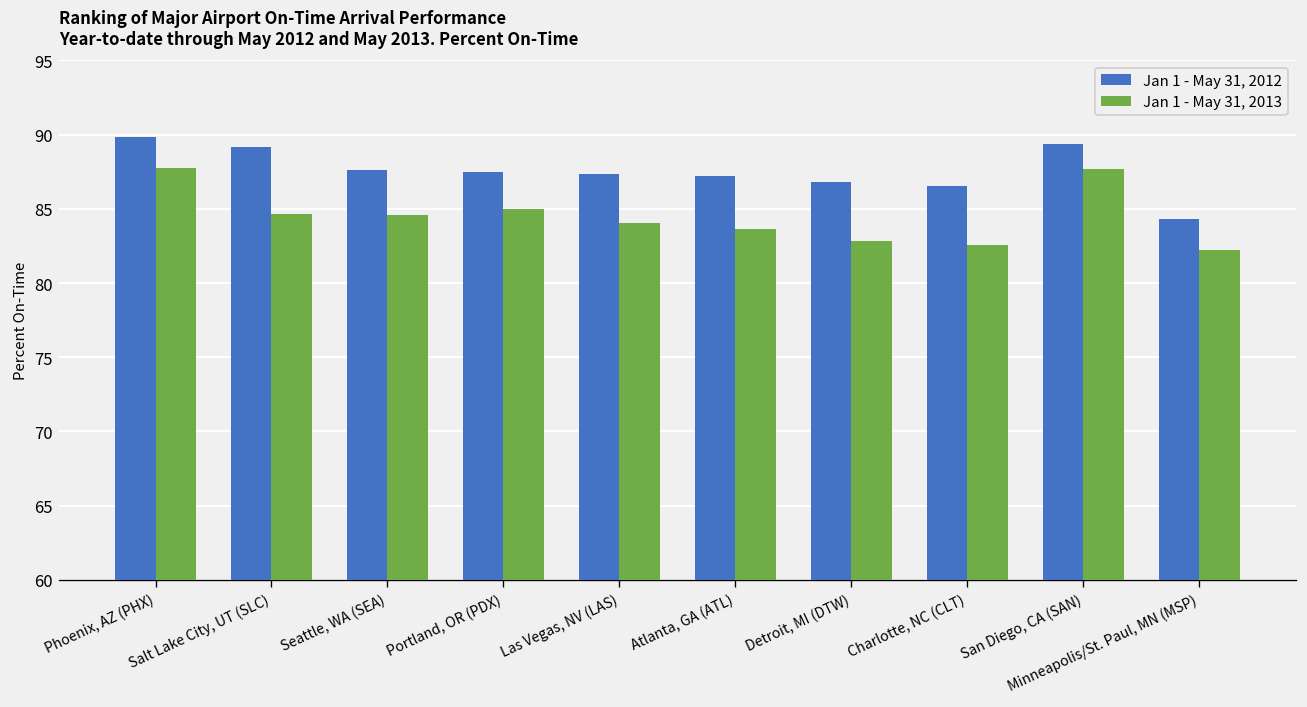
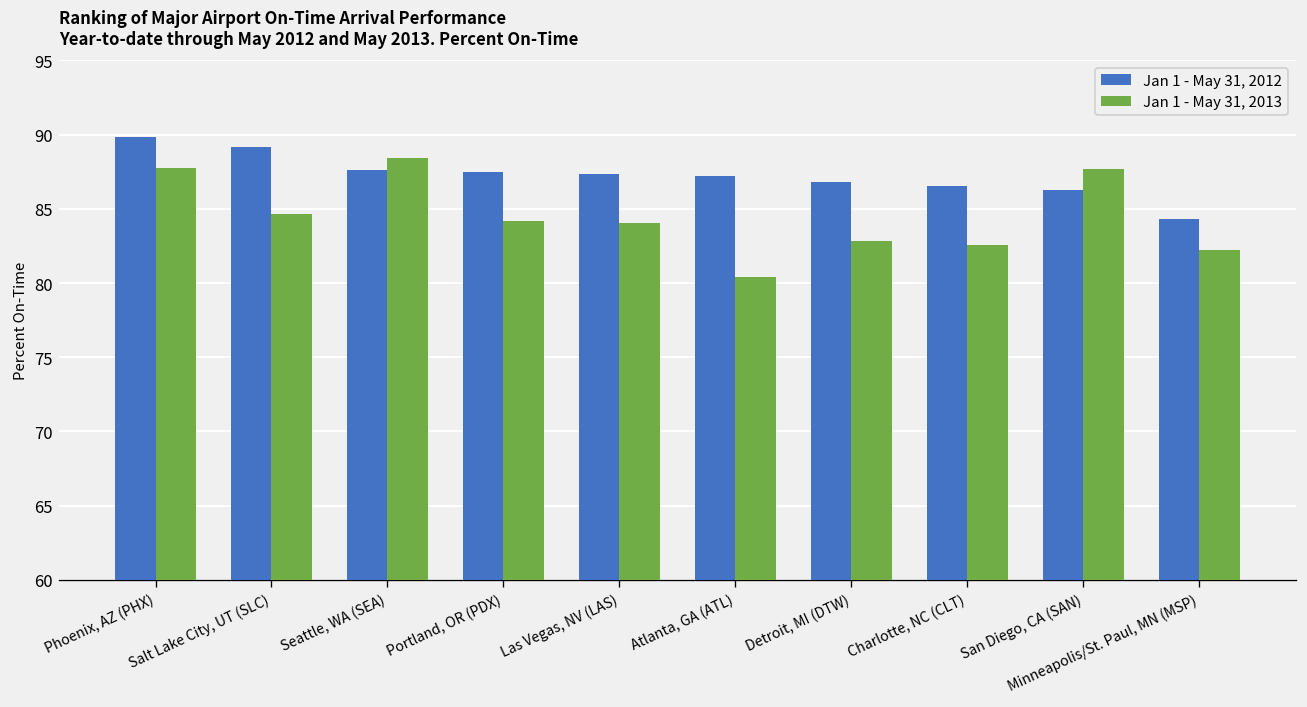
  {
    "Jan 1 - May 31, 2012": {
      "Phoenix, AZ (PHX)": 89.8,
      "Salt Lake City, UT (SLC)": 89.2,
      "Seattle, WA (SEA)": 87.6,
      "Portland, OR (PDX)": 87.5,
      "Las Vegas, NV (LAS)": 87.4,
      "Atlanta, GA (ATL)": 87.2,
      "Detroit, MI (DTW)": 86.8,
      "Charlotte, NC (CLT)": 86.5,
-     "San Diego, CA (SAN)": 89.4,
+     "San Diego, CA (SAN)": 86.3,
      "Minneapolis/St. Paul, MN (MSP)": 84.3
    },
    "Jan 1 - May 31, 2013": {
      "Phoenix, AZ (PHX)": 87.8,
      "Salt Lake City, UT (SLC)": 84.7,
-     "Seattle, WA (SEA)": 84.6,
-     "Portland, OR (PDX)": 85.0,
+     "Seattle, WA (SEA)": 88.4,
+     "Portland, OR (PDX)": 84.2,
      "Las Vegas, NV (LAS)": 84.1,
-     "Atlanta, GA (ATL)": 83.7,
+     "Atlanta, GA (ATL)": 80.4,
      "Detroit, MI (DTW)": 82.8,
      "Charlotte, NC (CLT)": 82.6,
      "San Diego, CA (SAN)": 87.7,
      "Minneapolis/St. Paul, MN (MSP)": 82.2
    }
  }
